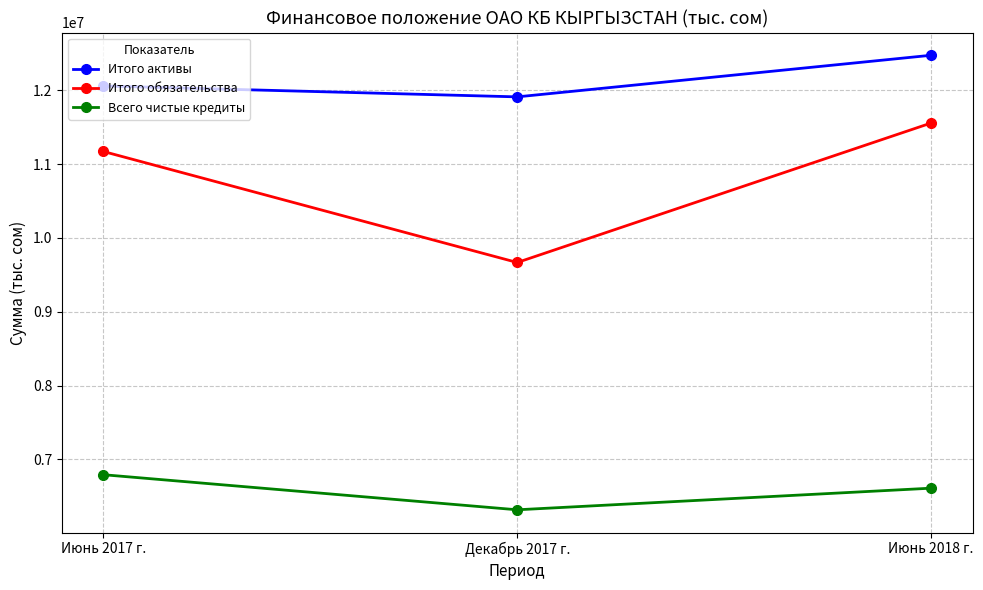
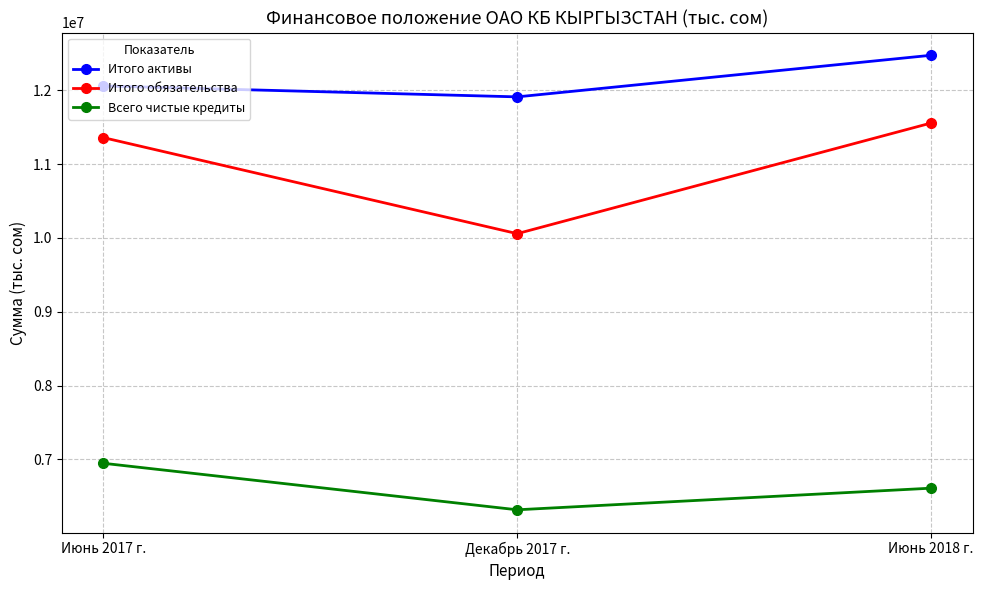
  {
    "Итого активы": {
      "Декабрь 2017 г.": 11900000,
      "Июнь 2018 г.": 12500000
    },
    "Итого обязательства": {
-     "Июнь 2017 г.": 11200000,
-     "Декабрь 2017 г.": 9700000,
+     "Июнь 2017 г.": 11400000,
+     "Декабрь 2017 г.": 10100000,
      "Июнь 2018 г.": 11600000
    },
    "Всего чистые кредиты": {
-     "Июнь 2017 г.": 6800000,
+     "Июнь 2017 г.": 6900000,
      "Декабрь 2017 г.": 6300000,
      "Июнь 2018 г.": 6600000
    }
  }
